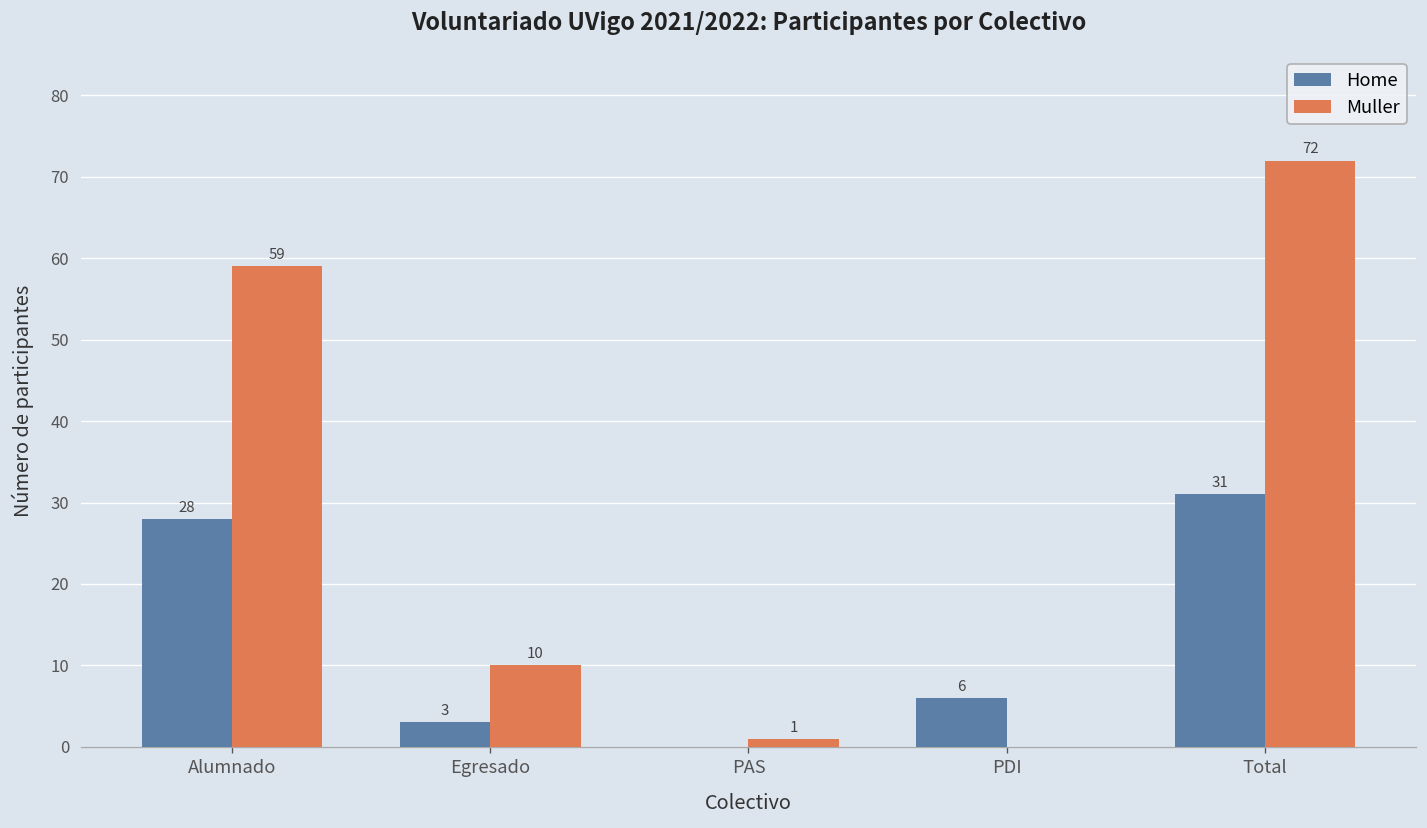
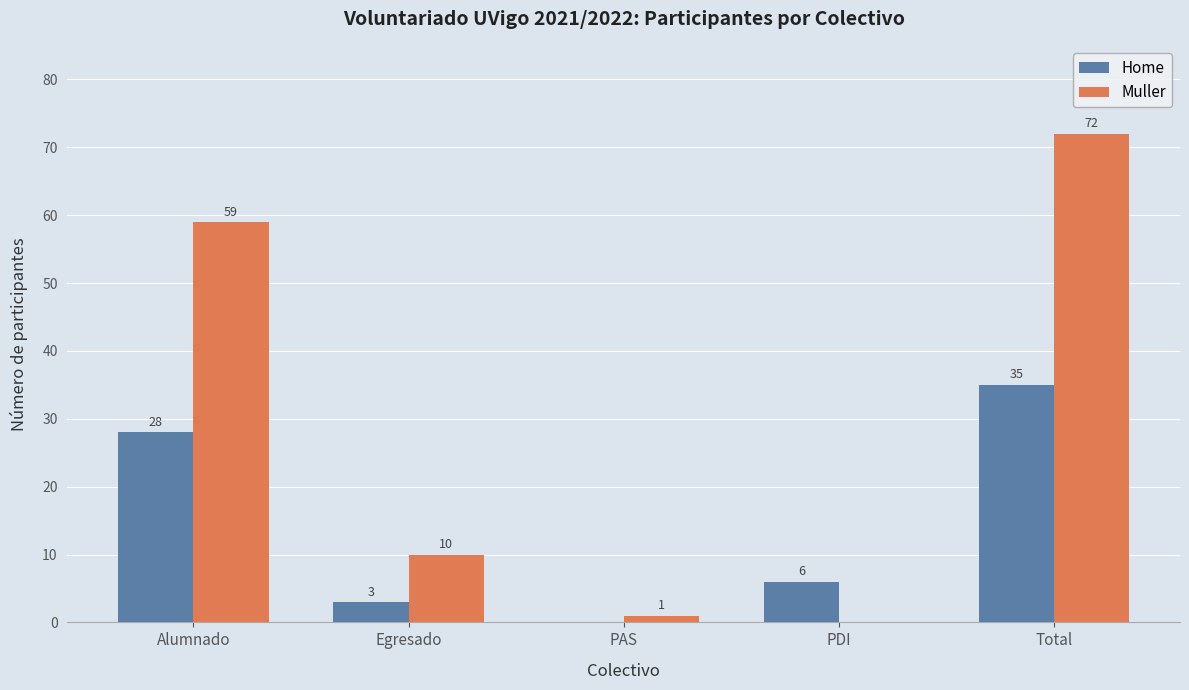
  {
    "Home": {
      "Alumnado": 28,
      "Egresado": 3,
      "PDI": 6,
-     "Total": 31
+     "Total": 35
    },
    "Muller": {
      "Alumnado": 59,
      "Egresado": 10,
      "PAS": 1,
      "Total": 72
    }
  }
